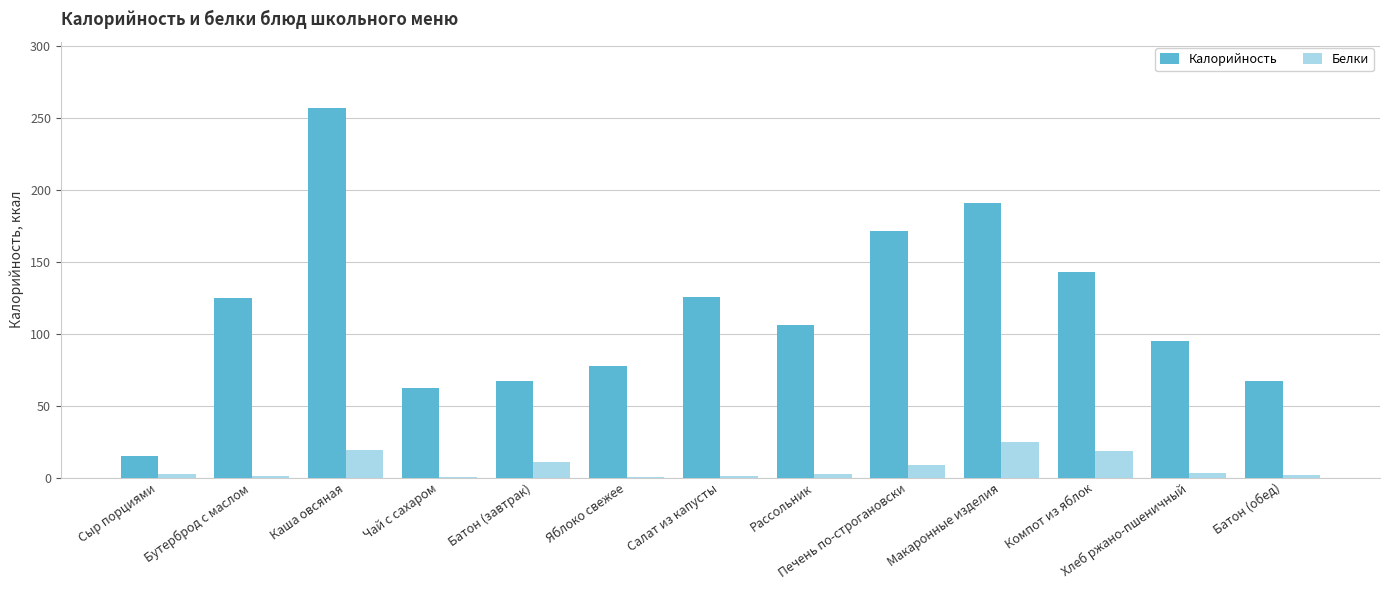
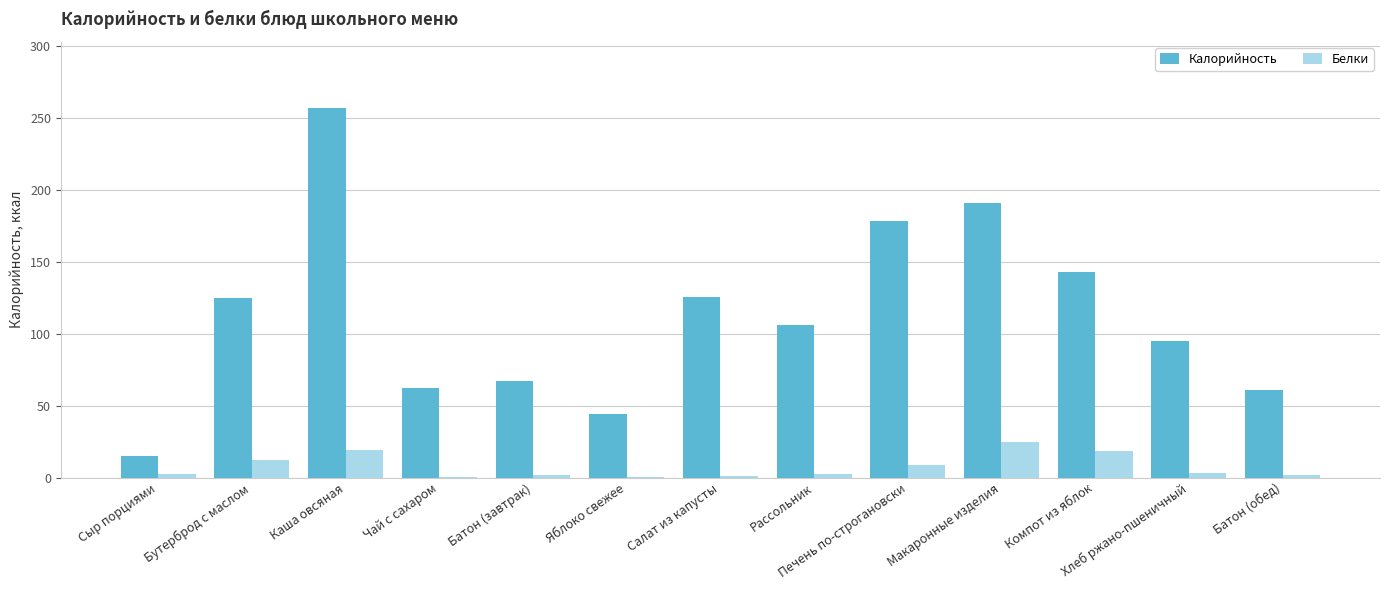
  {
    "Калорийность": {
      "Сыр порциями": 15,
      "Бутерброд с маслом": 125,
      "Каша овсяная": 257,
      "Чай с сахаром": 62,
      "Батон (завтрак)": 67,
-     "Яблоко свежее": 78,
+     "Яблоко свежее": 44,
      "Салат из капусты": 126,
      "Рассольник": 106,
-     "Печень по-строгановски": 171,
+     "Печень по-строгановски": 178,
      "Макаронные изделия": 191,
      "Компот из яблок": 143,
      "Хлеб ржано-пшеничный": 95,
-     "Батон (обед)": 67
+     "Батон (обед)": 61
    },
    "Белки": {
      "Сыр порциями": 2,
-     "Бутерброд с маслом": 1,
+     "Бутерброд с маслом": 12,
      "Каша овсяная": 19,
-     "Батон (завтрак)": 11,
+     "Батон (завтрак)": 2,
      "Рассольник": 2,
      "Печень по-строгановски": 9,
      "Макаронные изделия": 25,
      "Компот из яблок": 19,
      "Хлеб ржано-пшеничный": 3,
      "Батон (обед)": 2
    }
  }
